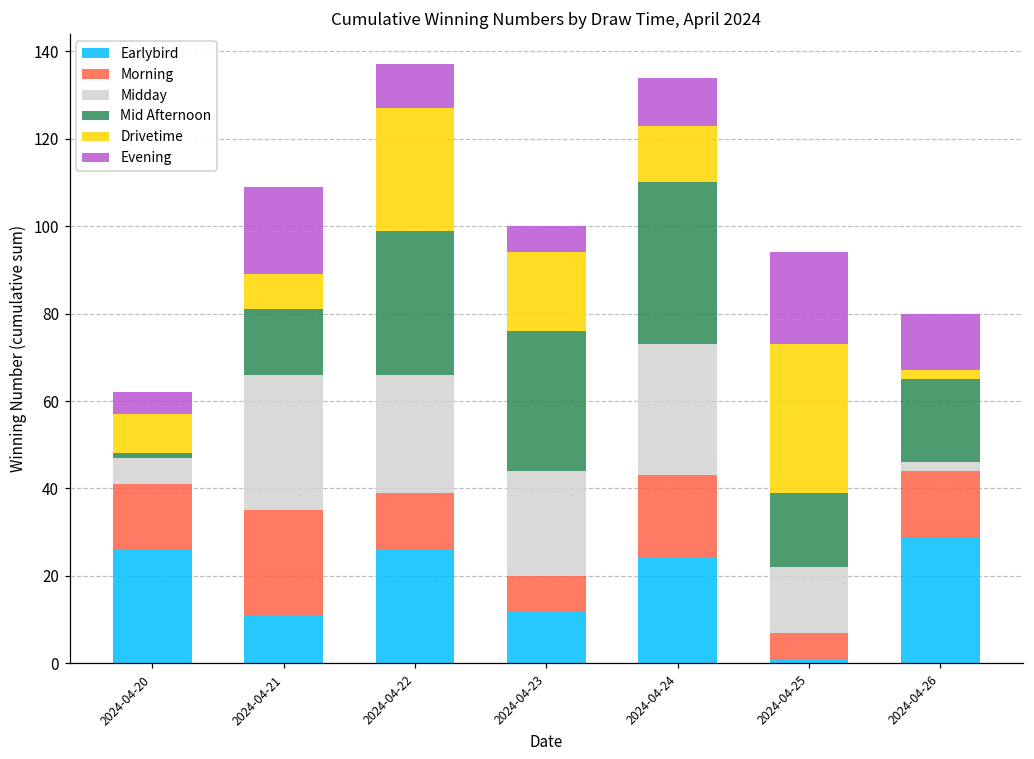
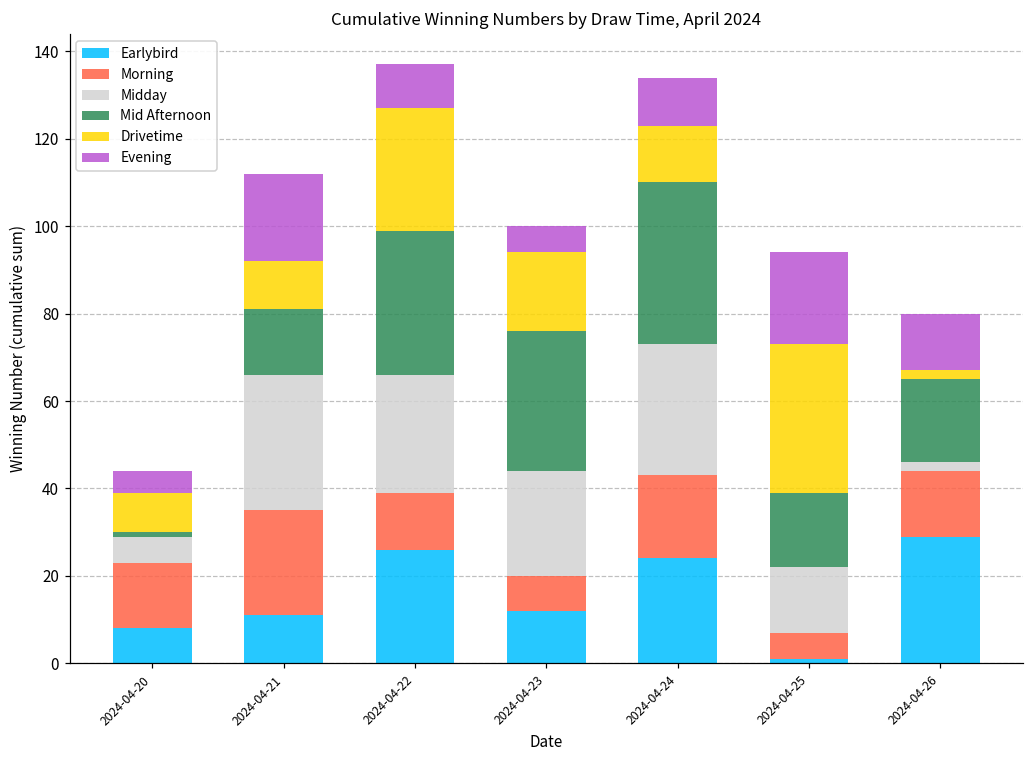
  {
    "Earlybird": {
-     "2024-04-20": 26,
+     "2024-04-20": 8,
      "2024-04-21": 11,
      "2024-04-22": 26,
      "2024-04-23": 12,
      "2024-04-24": 24,
      "2024-04-25": 1,
      "2024-04-26": 29
    },
    "Morning": {
      "2024-04-20": 15,
      "2024-04-21": 24,
      "2024-04-22": 13,
      "2024-04-23": 8,
      "2024-04-24": 19,
      "2024-04-25": 6,
      "2024-04-26": 15
    },
    "Midday": {
      "2024-04-20": 6,
      "2024-04-21": 31,
      "2024-04-22": 27,
      "2024-04-23": 24,
      "2024-04-24": 30,
      "2024-04-25": 15,
      "2024-04-26": 2
    },
    "Mid Afternoon": {
      "2024-04-20": 1,
      "2024-04-21": 15,
      "2024-04-22": 33,
      "2024-04-23": 32,
      "2024-04-24": 37,
      "2024-04-25": 17,
      "2024-04-26": 19
    },
    "Drivetime": {
      "2024-04-20": 9,
-     "2024-04-21": 8,
+     "2024-04-21": 11,
      "2024-04-22": 28,
      "2024-04-23": 18,
      "2024-04-24": 13,
      "2024-04-25": 34,
      "2024-04-26": 2
    },
    "Evening": {
      "2024-04-20": 5,
      "2024-04-21": 20,
      "2024-04-22": 10,
      "2024-04-23": 6,
      "2024-04-24": 11,
      "2024-04-25": 21,
      "2024-04-26": 13
    }
  }
